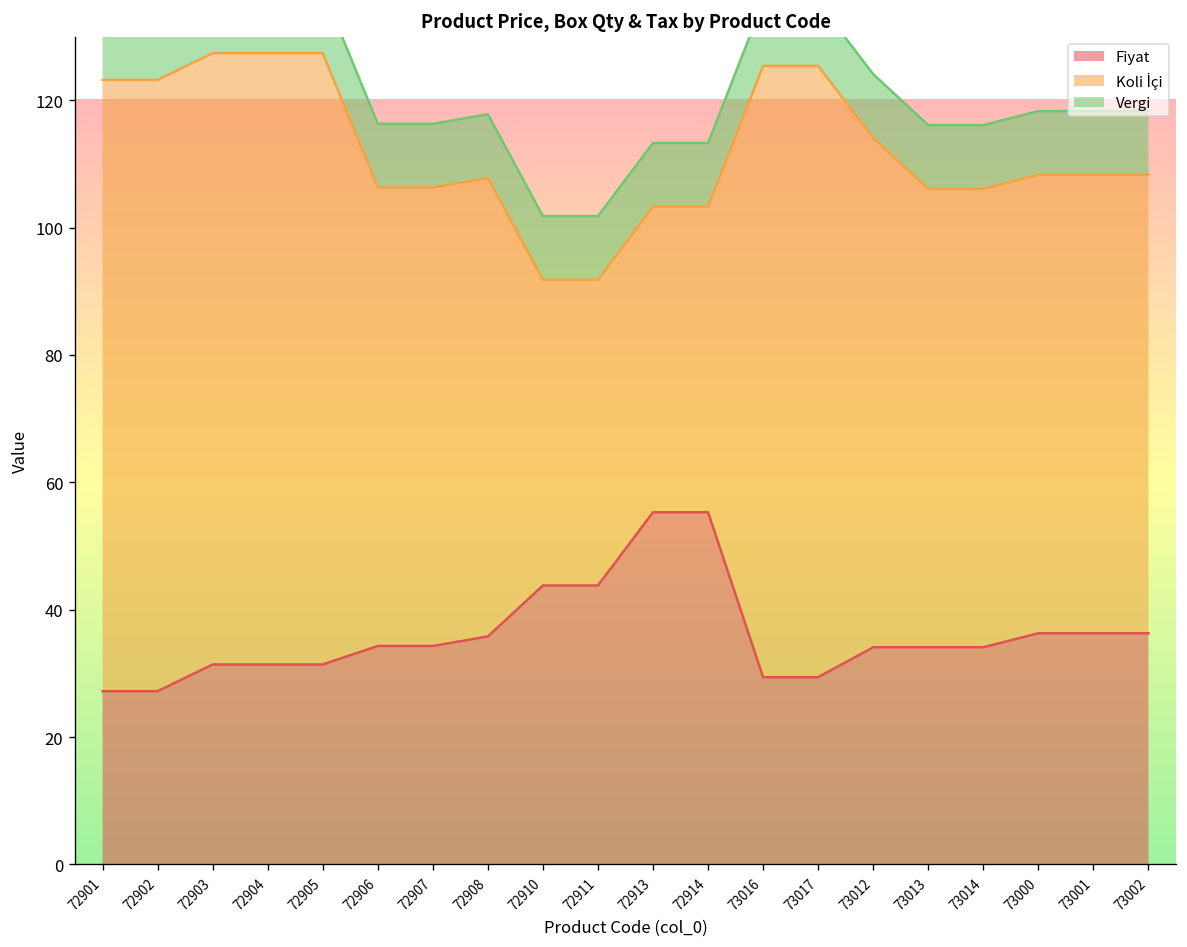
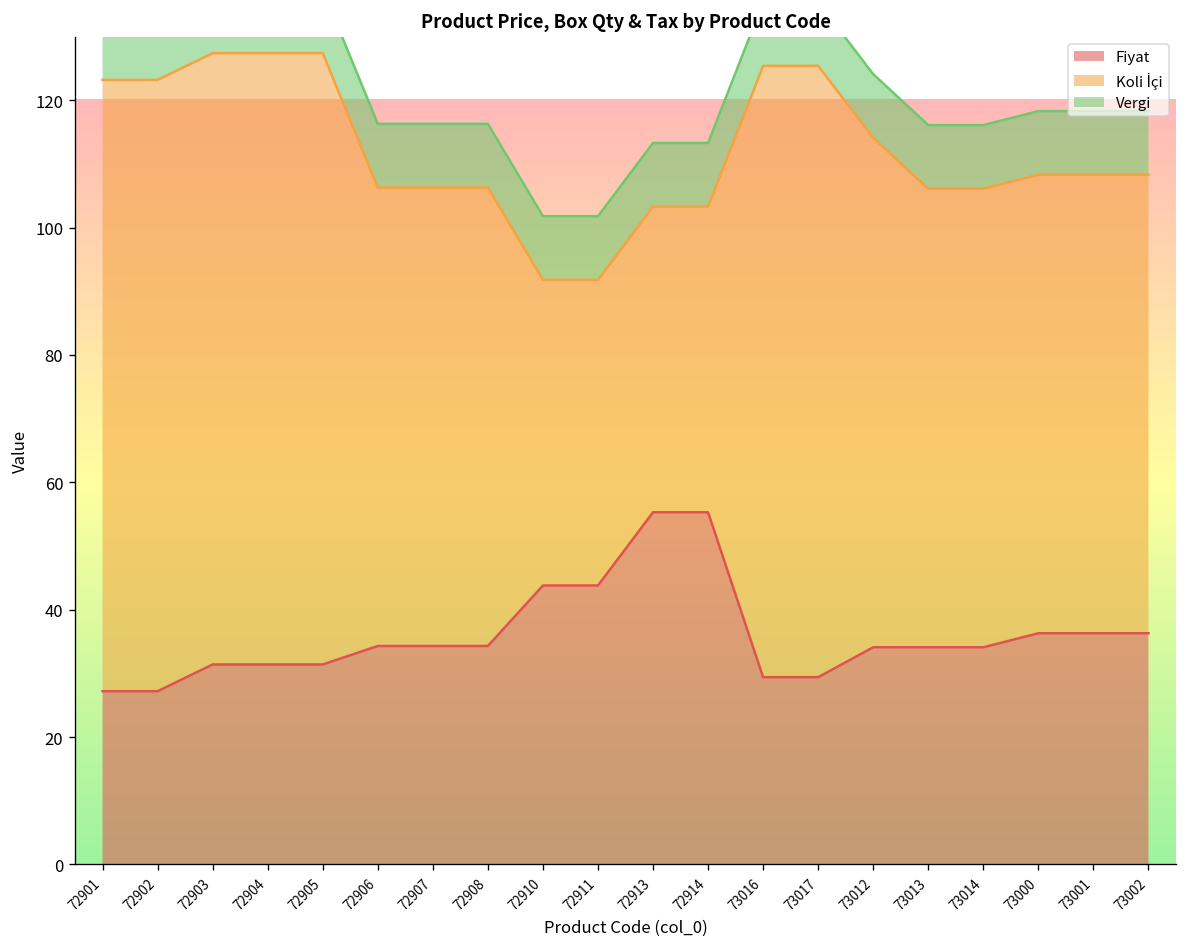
  {
    "Fiyat": {
      "72901": 27,
      "72902": 27,
      "72903": 31,
      "72904": 31,
      "72905": 31,
      "72906": 34,
      "72907": 34,
-     "72908": 36,
+     "72908": 34,
      "72910": 44,
      "72911": 44,
      "72913": 55,
      "72914": 55,
      "73016": 29,
      "73017": 29,
      "73012": 34,
      "73013": 34,
      "73014": 34,
      "73000": 36,
      "73001": 36,
      "73002": 36
    },
    "Koli İçi": {
      "72901": 96,
      "72902": 96,
      "72903": 96,
      "72904": 96,
      "72905": 96,
      "72906": 72,
      "72907": 72,
      "72908": 72,
      "72910": 48,
      "72911": 48,
      "72913": 48,
      "72914": 48,
      "73016": 96,
      "73017": 96,
      "73012": 80,
      "73013": 72,
      "73014": 72,
      "73000": 72,
      "73001": 72,
      "73002": 72
    },
    "Vergi": {
      "72906": 10,
      "72907": 10,
      "72908": 10,
      "72910": 10,
      "72911": 10,
      "72913": 10,
      "72914": 10,
      "73012": 10,
      "73013": 10,
      "73014": 10,
      "73000": 10
    }
  }
